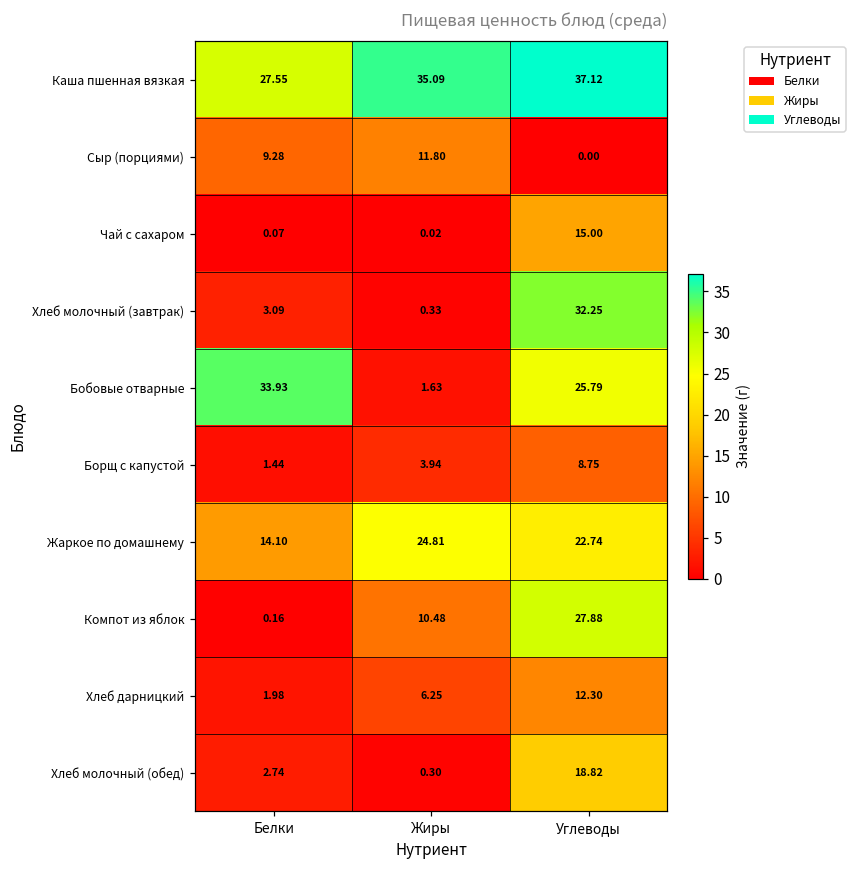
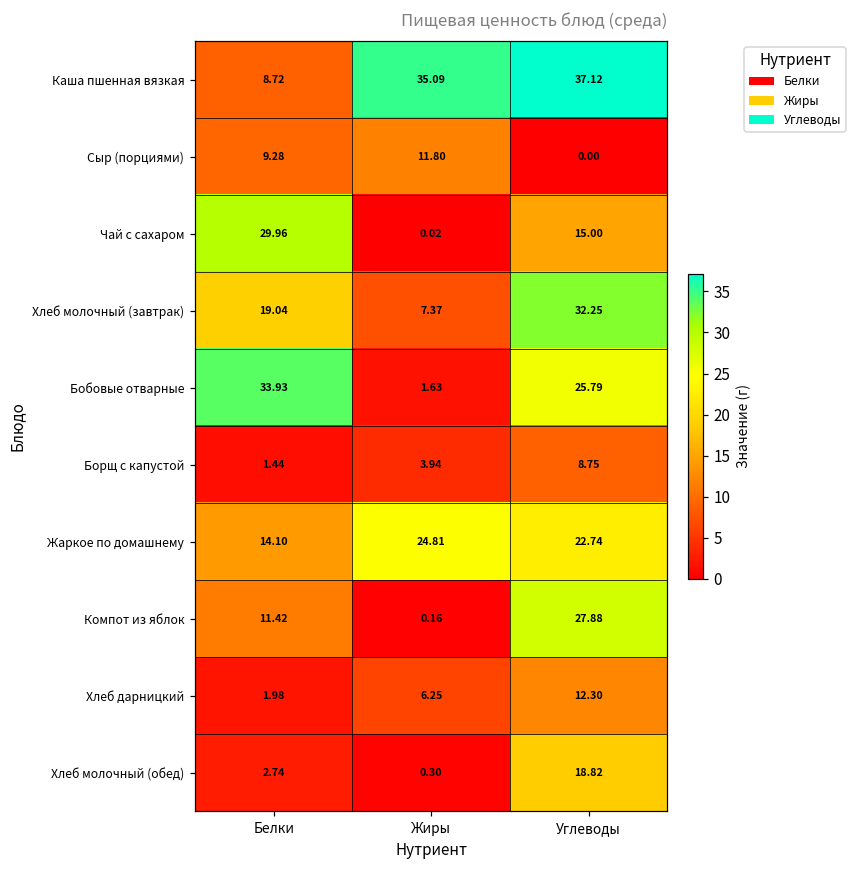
  {
    "Каша пшенная вязкая": {
-     "Белки": 27.55,
+     "Белки": 8.72,
      "Жиры": 35.09,
      "Углеводы": 37.12
    },
    "Сыр (порциями)": {
      "Белки": 9.28,
      "Жиры": 11.80,
      "Углеводы": 0.00
    },
    "Чай с сахаром": {
-     "Белки": 0.07,
+     "Белки": 29.96,
      "Жиры": 0.02,
      "Углеводы": 15.00
    },
    "Хлеб молочный (завтрак)": {
-     "Белки": 3.09,
-     "Жиры": 0.33,
+     "Белки": 19.04,
+     "Жиры": 7.37,
      "Углеводы": 32.25
    },
    "Бобовые отварные": {
      "Белки": 33.93,
      "Жиры": 1.63,
      "Углеводы": 25.79
    },
    "Борщ с капустой": {
      "Белки": 1.44,
      "Жиры": 3.94,
      "Углеводы": 8.75
    },
    "Жаркое по домашнему": {
      "Белки": 14.10,
      "Жиры": 24.81,
      "Углеводы": 22.74
    },
    "Компот из яблок": {
-     "Белки": 0.16,
-     "Жиры": 10.48,
+     "Белки": 11.42,
+     "Жиры": 0.16,
      "Углеводы": 27.88
    },
    "Хлеб дарницкий": {
      "Белки": 1.98,
      "Жиры": 6.25,
      "Углеводы": 12.30
    },
    "Хлеб молочный (обед)": {
      "Белки": 2.74,
      "Жиры": 0.30,
      "Углеводы": 18.82
    }
  }
